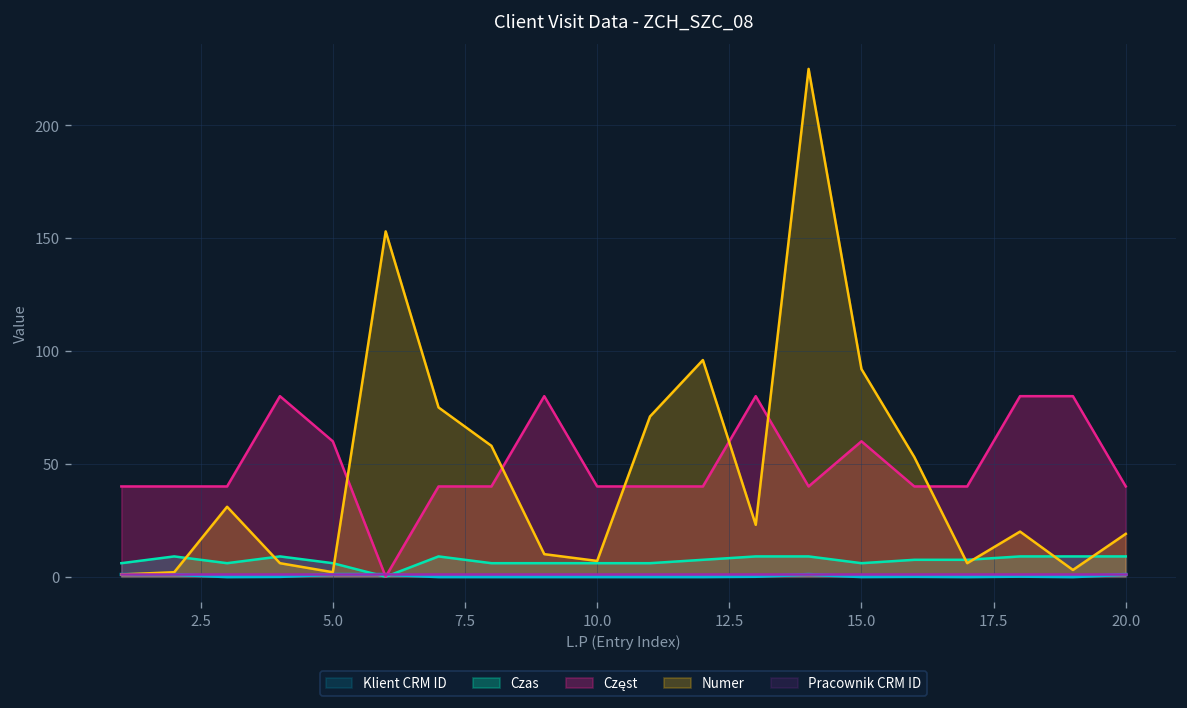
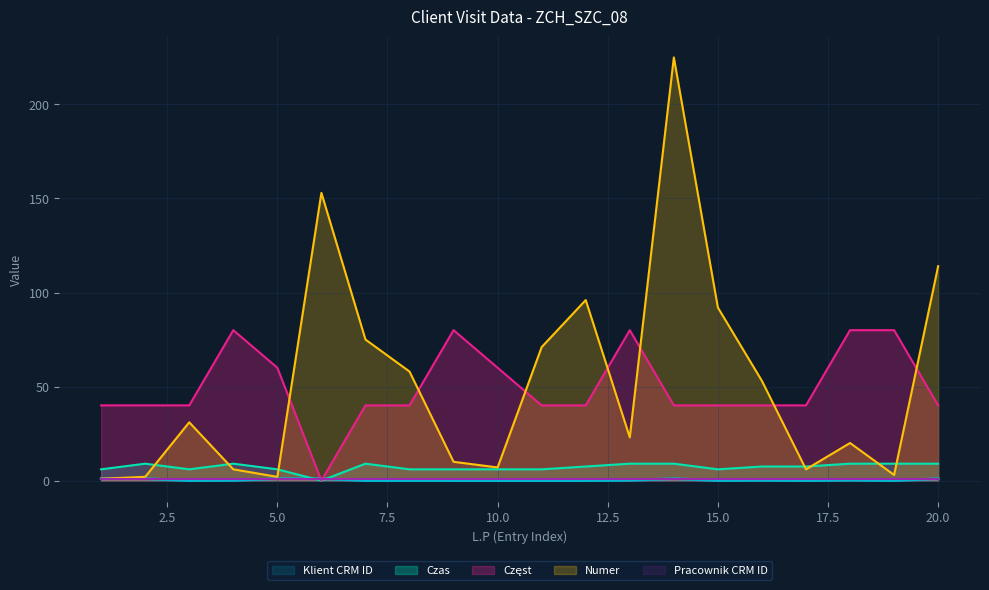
  {
    "Częst": {
      "5.0": 60,
-     "10.0": 40,
-     "15.0": 60,
+     "10.0": 60,
+     "15.0": 40,
      "20.0": 40
    },
    "Numer": {
      "15.0": 92,
-     "20.0": 19
+     "20.0": 114
    }
  }
